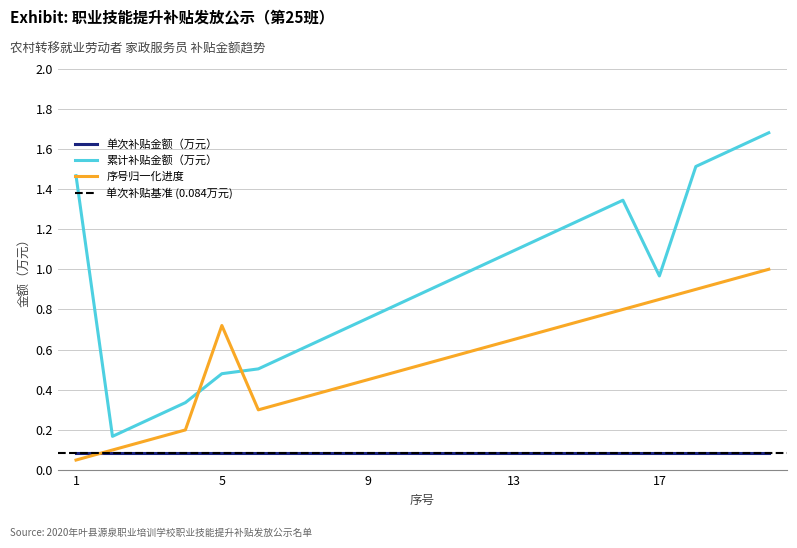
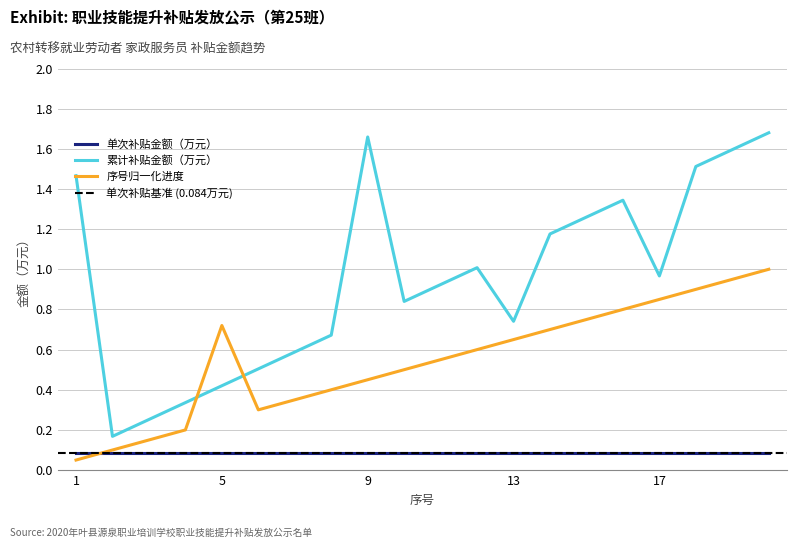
  {
    "单次补贴金额（万元）": {
      "1": 0.08,
      "5": 0.08,
      "9": 0.08,
      "13": 0.08,
      "17": 0.08
    },
    "累计补贴金额（万元）": {
      "1": 1.47,
-     "5": 0.48,
-     "9": 0.76,
-     "13": 1.09,
+     "5": 0.42,
+     "9": 1.66,
+     "13": 0.74,
      "17": 0.97
    },
    "序号归一化进度": {
      "1": 0.05,
      "5": 0.72,
      "9": 0.45,
      "13": 0.65,
      "17": 0.85
    }
  }
